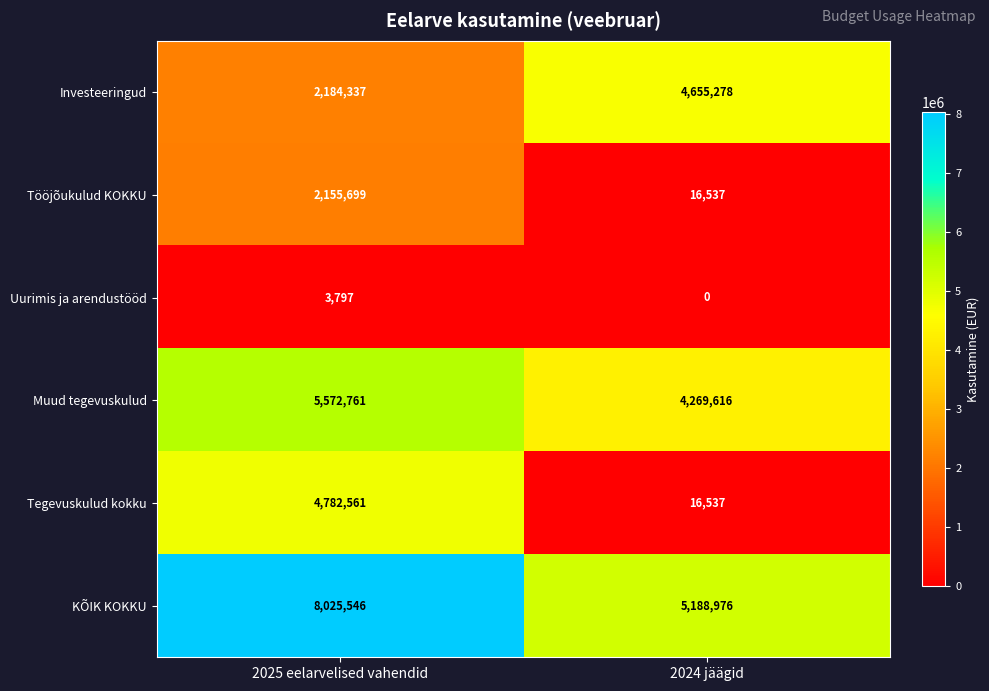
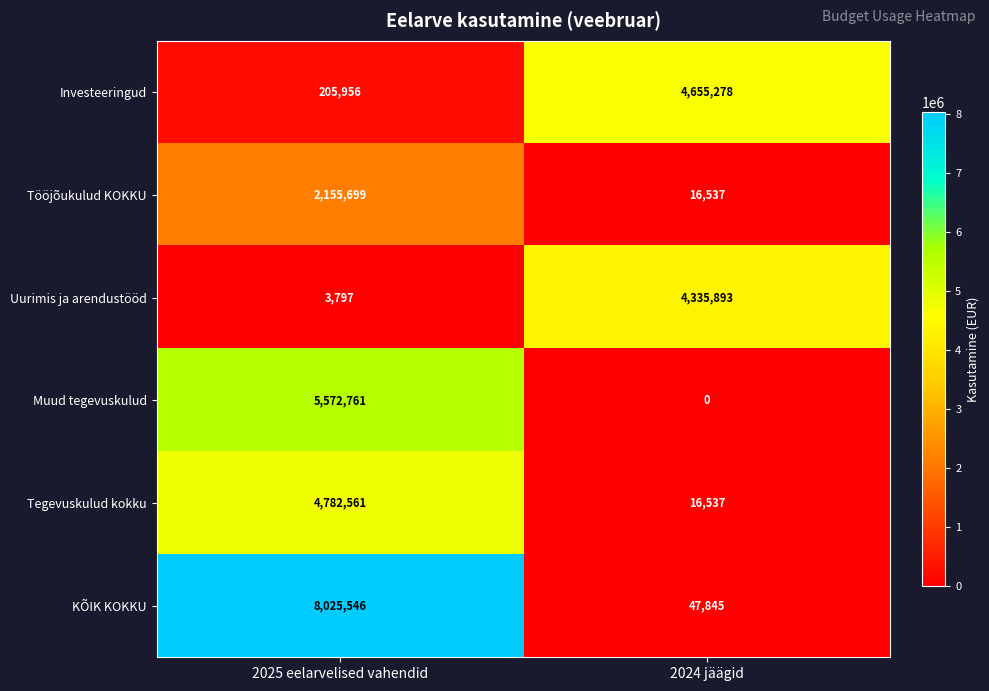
  {
    "Investeeringud": {
-     "2025 eelarvelised vahendid": "2,184,337",
+     "2025 eelarvelised vahendid": "205,956",
      "2024 jäägid": "4,655,278"
    },
    "Tööjõukulud KOKKU": {
      "2025 eelarvelised vahendid": "2,155,699",
      "2024 jäägid": "16,537"
    },
    "Uurimis ja arendustööd": {
      "2025 eelarvelised vahendid": "3,797",
-     "2024 jäägid": "0"
+     "2024 jäägid": "4,335,893"
    },
    "Muud tegevuskulud": {
      "2025 eelarvelised vahendid": "5,572,761",
-     "2024 jäägid": "4,269,616"
+     "2024 jäägid": "0"
    },
    "Tegevuskulud kokku": {
      "2025 eelarvelised vahendid": "4,782,561",
      "2024 jäägid": "16,537"
    },
    "KÕIK KOKKU": {
      "2025 eelarvelised vahendid": "8,025,546",
-     "2024 jäägid": "5,188,976"
+     "2024 jäägid": "47,845"
    }
  }
